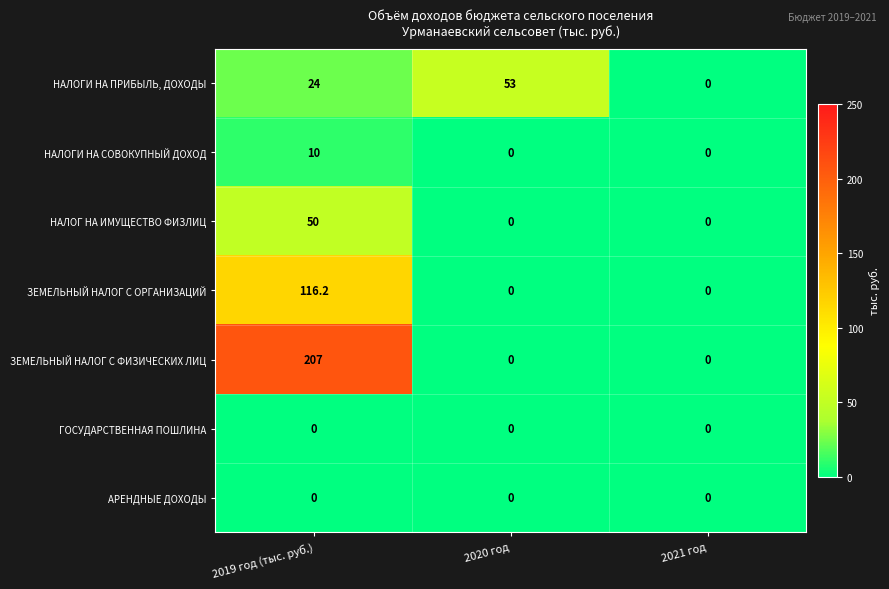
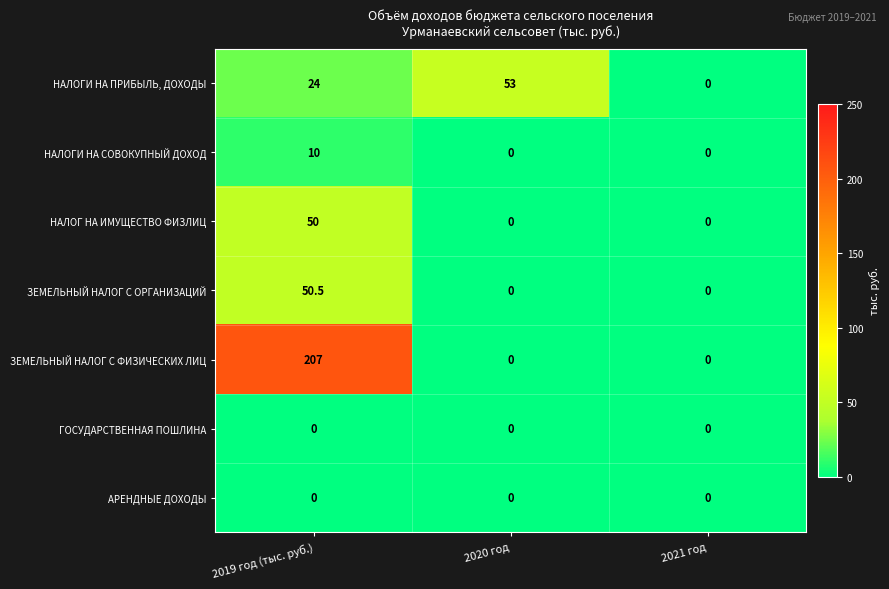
  {
    "НАЛОГИ НА ПРИБЫЛЬ, ДОХОДЫ": {
      "2019 год (тыс. руб.)": 24,
      "2020 год": 53,
      "2021 год": 0
    },
    "НАЛОГИ НА СОВОКУПНЫЙ ДОХОД": {
      "2019 год (тыс. руб.)": 10,
      "2020 год": 0,
      "2021 год": 0
    },
    "НАЛОГ НА ИМУЩЕСТВО ФИЗЛИЦ": {
      "2019 год (тыс. руб.)": 50,
      "2020 год": 0,
      "2021 год": 0
    },
    "ЗЕМЕЛЬНЫЙ НАЛОГ С ОРГАНИЗАЦИЙ": {
-     "2019 год (тыс. руб.)": 116.2,
+     "2019 год (тыс. руб.)": 50.5,
      "2020 год": 0,
      "2021 год": 0
    },
    "ЗЕМЕЛЬНЫЙ НАЛОГ С ФИЗИЧЕСКИХ ЛИЦ": {
      "2019 год (тыс. руб.)": 207,
      "2020 год": 0,
      "2021 год": 0
    },
    "ГОСУДАРСТВЕННАЯ ПОШЛИНА": {
      "2019 год (тыс. руб.)": 0,
      "2020 год": 0,
      "2021 год": 0
    },
    "АРЕНДНЫЕ ДОХОДЫ": {
      "2019 год (тыс. руб.)": 0,
      "2020 год": 0,
      "2021 год": 0
    }
  }
